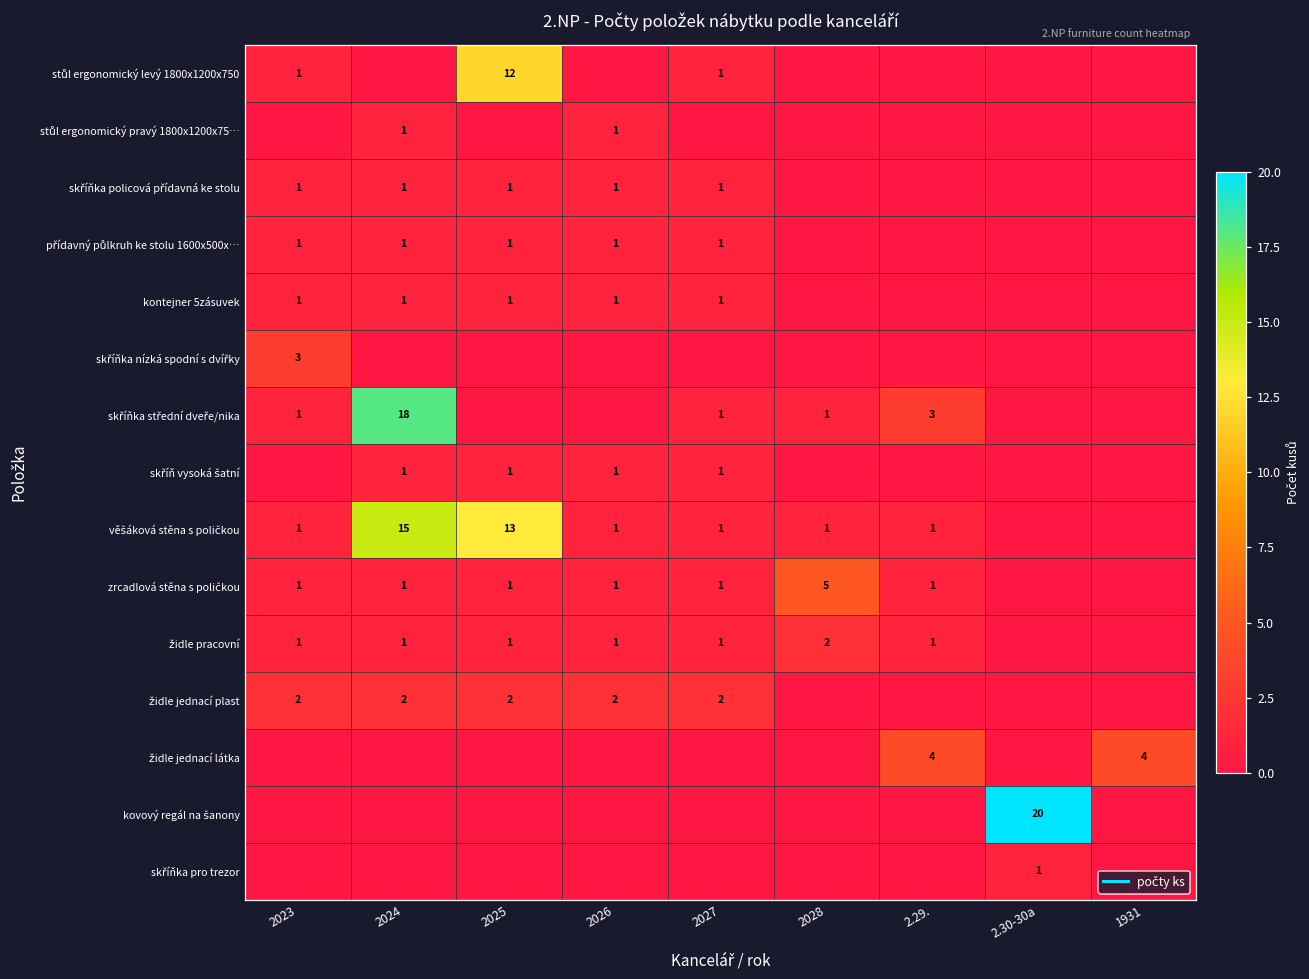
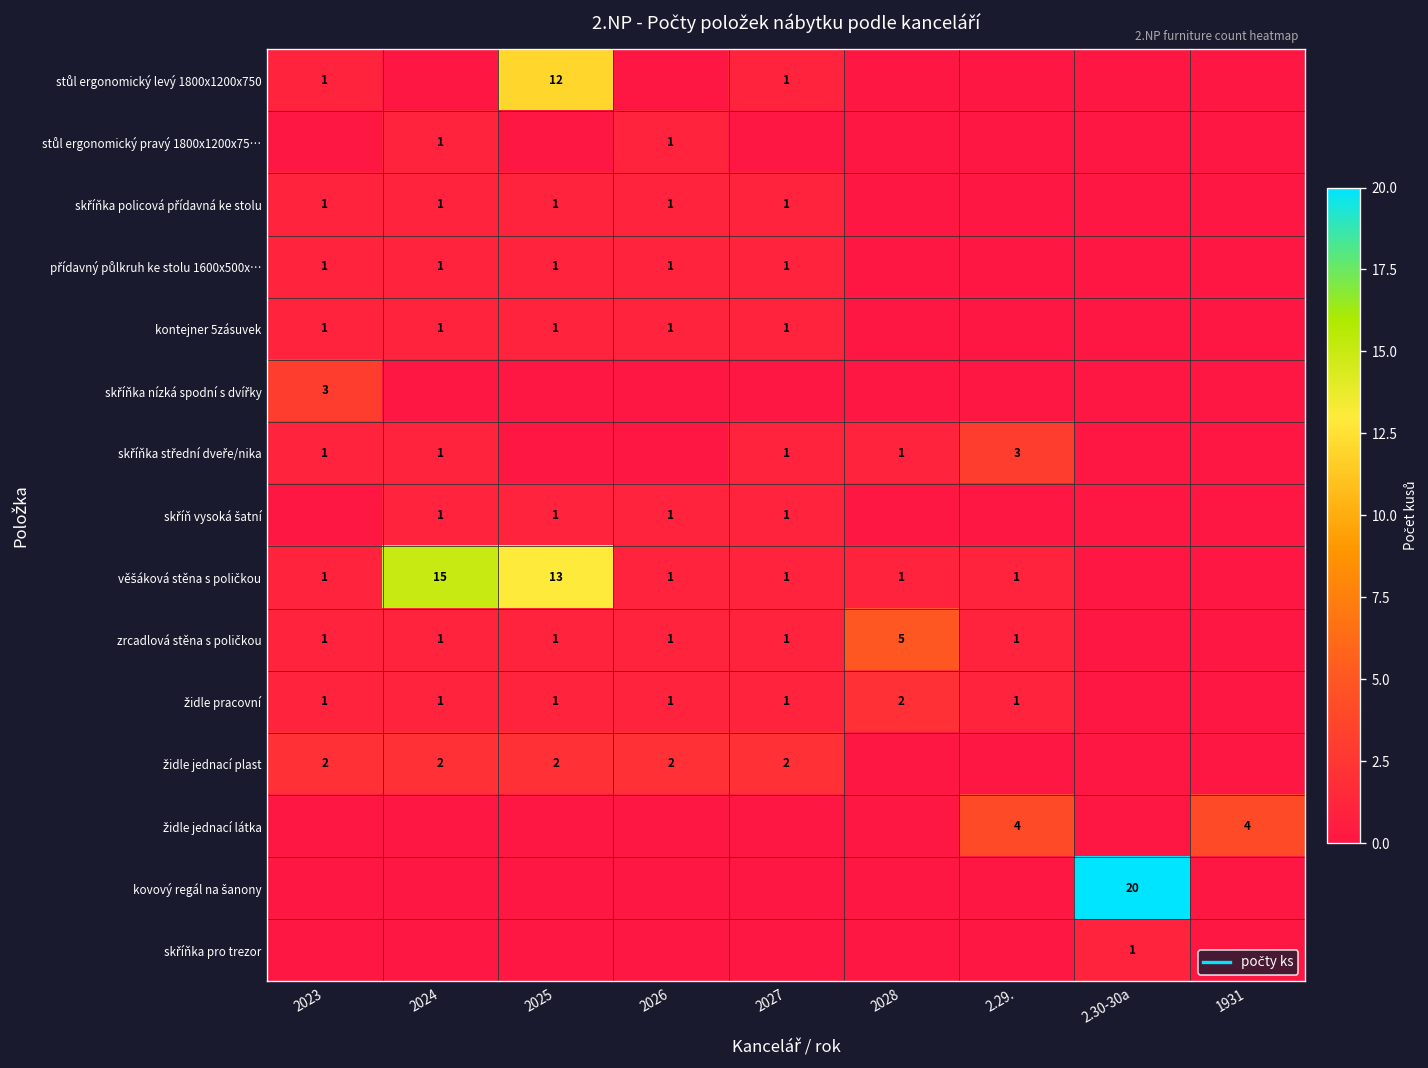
  {
    "stůl ergonomický levý 1800x1200x750": {
      "2023": 1,
      "2025": 12,
      "2027": 1
    },
    "stůl ergonomický pravý 1800x1200x75…": {
      "2024": 1,
      "2026": 1
    },
    "skříňka policová přídavná ke stolu": {
      "2023": 1,
      "2024": 1,
      "2025": 1,
      "2026": 1,
      "2027": 1
    },
    "přídavný půlkruh ke stolu 1600x500x…": {
      "2023": 1,
      "2024": 1,
      "2025": 1,
      "2026": 1,
      "2027": 1
    },
    "kontejner 5zásuvek": {
      "2023": 1,
      "2024": 1,
      "2025": 1,
      "2026": 1,
      "2027": 1
    },
    "skříňka nízká spodní s dvířky": {
      "2023": 3
    },
    "skříňka střední dveře/nika": {
      "2023": 1,
-     "2024": 18,
+     "2024": 1,
      "2027": 1,
      "2028": 1,
      "2.29.": 3
    },
    "skříň vysoká šatní": {
      "2024": 1,
      "2025": 1,
      "2026": 1,
      "2027": 1
    },
    "věšáková stěna s poličkou": {
      "2023": 1,
      "2024": 15,
      "2025": 13,
      "2026": 1,
      "2027": 1,
      "2028": 1,
      "2.29.": 1
    },
    "zrcadlová stěna s poličkou": {
      "2023": 1,
      "2024": 1,
      "2025": 1,
      "2026": 1,
      "2027": 1,
      "2028": 5,
      "2.29.": 1
    },
    "židle pracovní": {
      "2023": 1,
      "2024": 1,
      "2025": 1,
      "2026": 1,
      "2027": 1,
      "2028": 2,
      "2.29.": 1
    },
    "židle jednací plast": {
      "2023": 2,
      "2024": 2,
      "2025": 2,
      "2026": 2,
      "2027": 2
    },
    "židle jednací látka": {
      "2.29.": 4,
      "1931": 4
    },
    "kovový regál na šanony": {
      "2.30-30a": 20
    },
    "skříňka pro trezor": {
      "2.30-30a": 1
    }
  }
